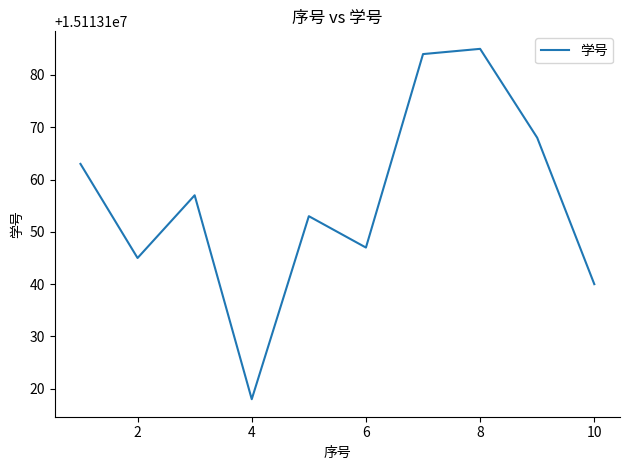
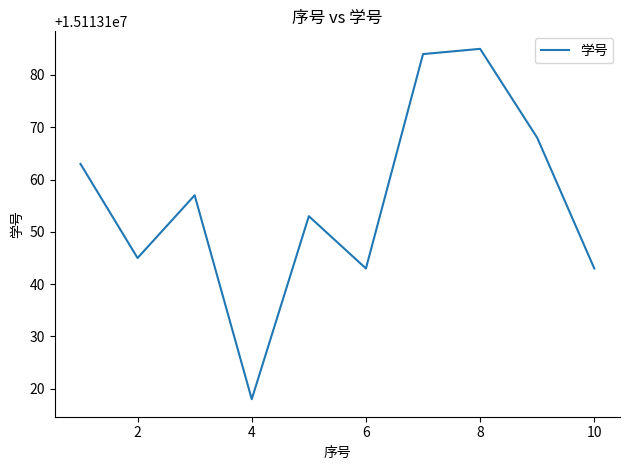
  {
    "2": 15113145,
    "4": 15113118,
-   "6": 15113147,
+   "6": 15113143,
    "8": 15113185,
-   "10": 15113140
+   "10": 15113143
  }
